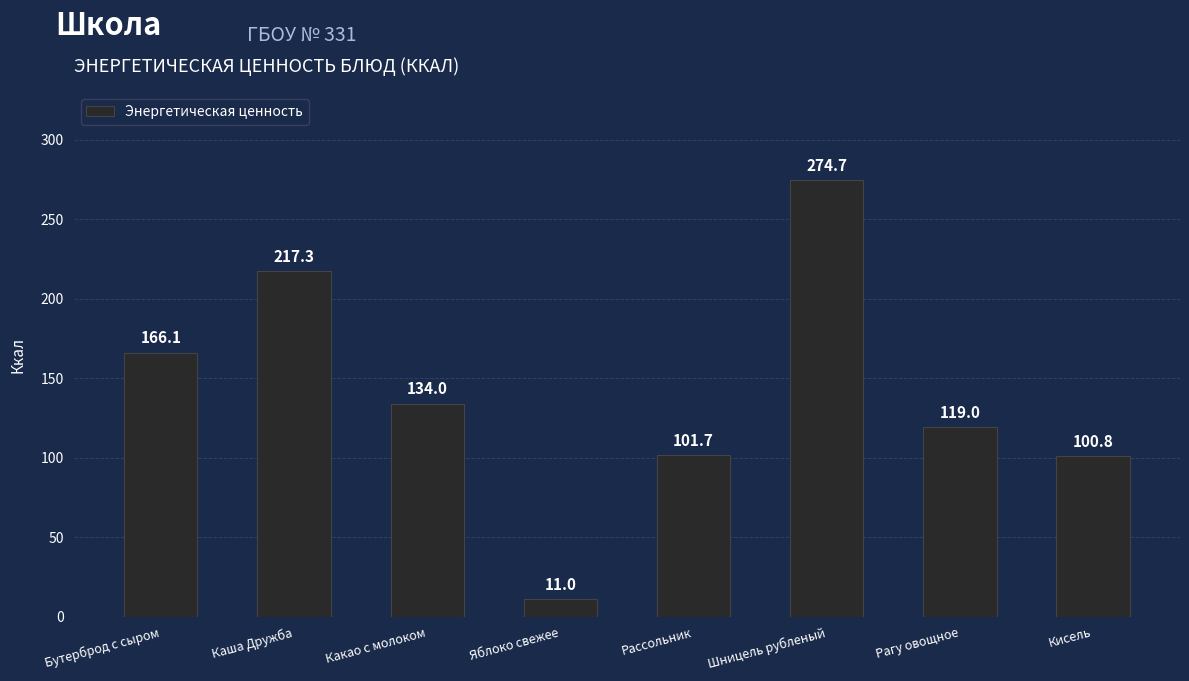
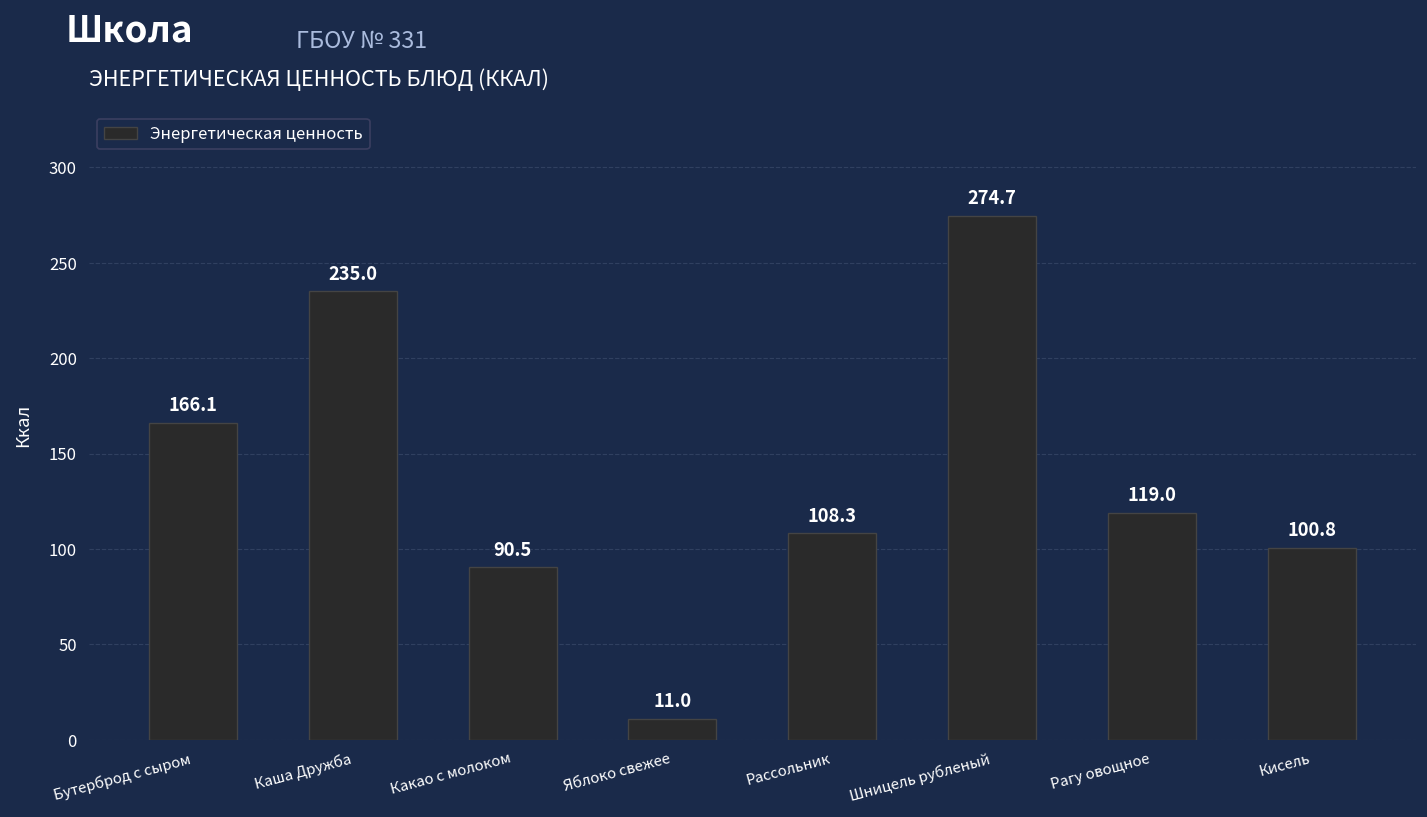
  {
    "Бутерброд с сыром": 166.1,
-   "Каша Дружба": 217.3,
-   "Какао с молоком": 134.0,
+   "Каша Дружба": 235.0,
+   "Какао с молоком": 90.5,
    "Яблоко свежее": 11.0,
-   "Рассольник": 101.7,
+   "Рассольник": 108.3,
    "Шницель рубленый": 274.7,
    "Рагу овощное": 119.0,
    "Кисель": 100.8
  }
